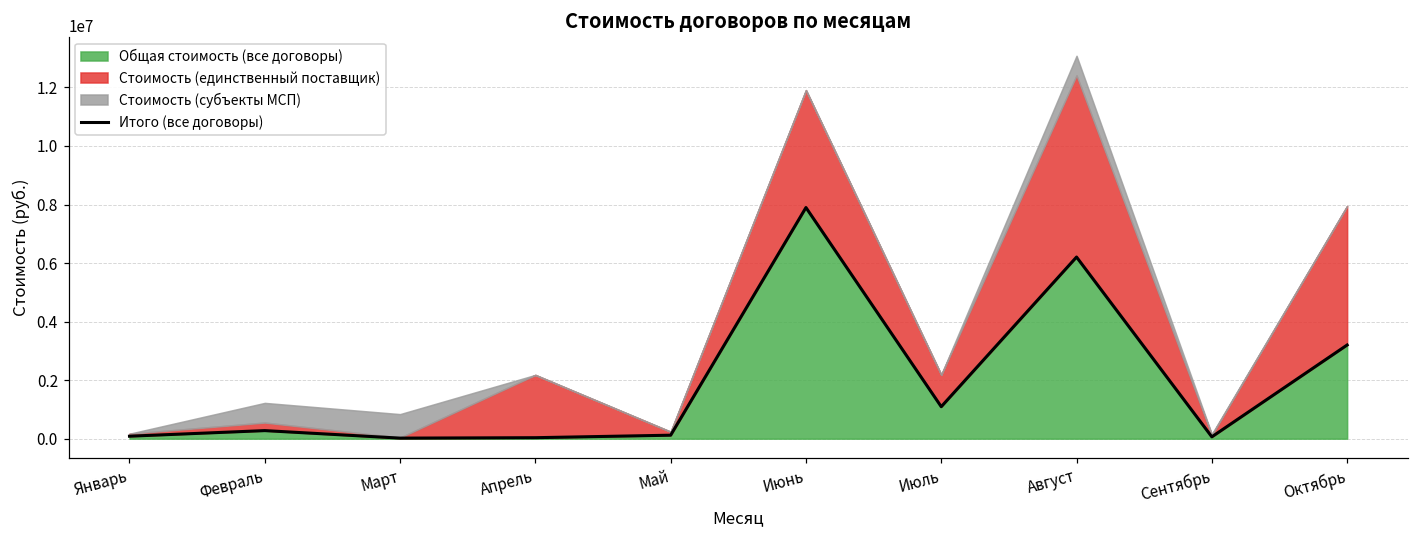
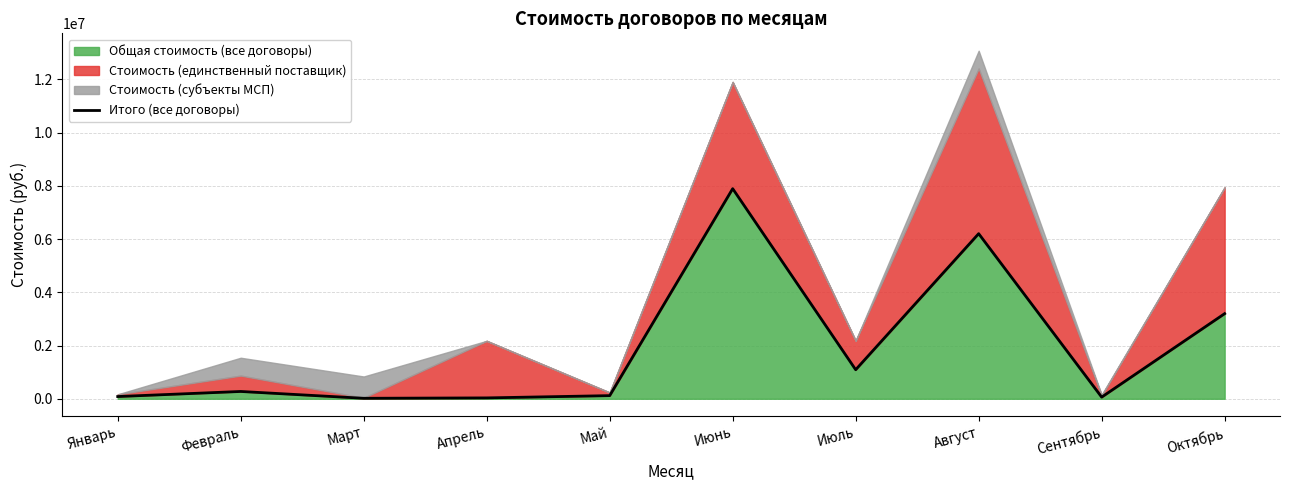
  {
    "Общая стоимость (все договоры)": {
      "Февраль": 300000,
      "Апрель": 0,
      "Май": 100000,
      "Июнь": 7900000,
      "Июль": 1100000,
      "Август": 6200000,
      "Октябрь": 3200000
    },
    "Стоимость (единственный поставщик)": {
-     "Февраль": 300000,
+     "Февраль": 600000,
      "Август": 6200000
    },
    "Стоимость (субъекты МСП)": {
      "Февраль": 700000,
      "Март": 800000,
      "Август": 700000
    }
  }
